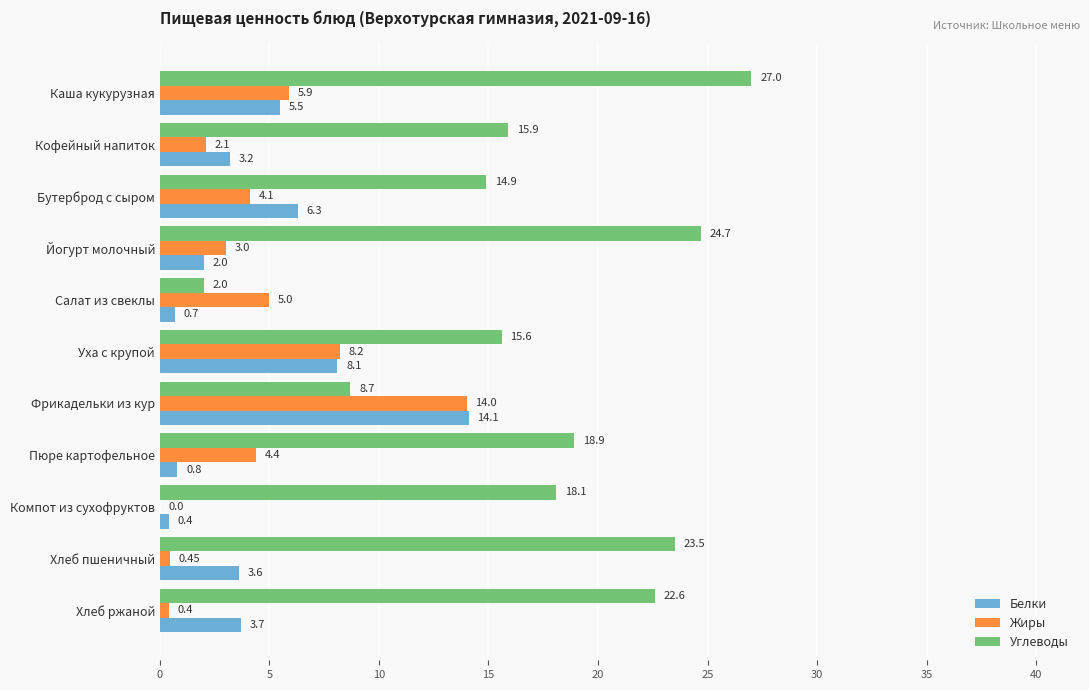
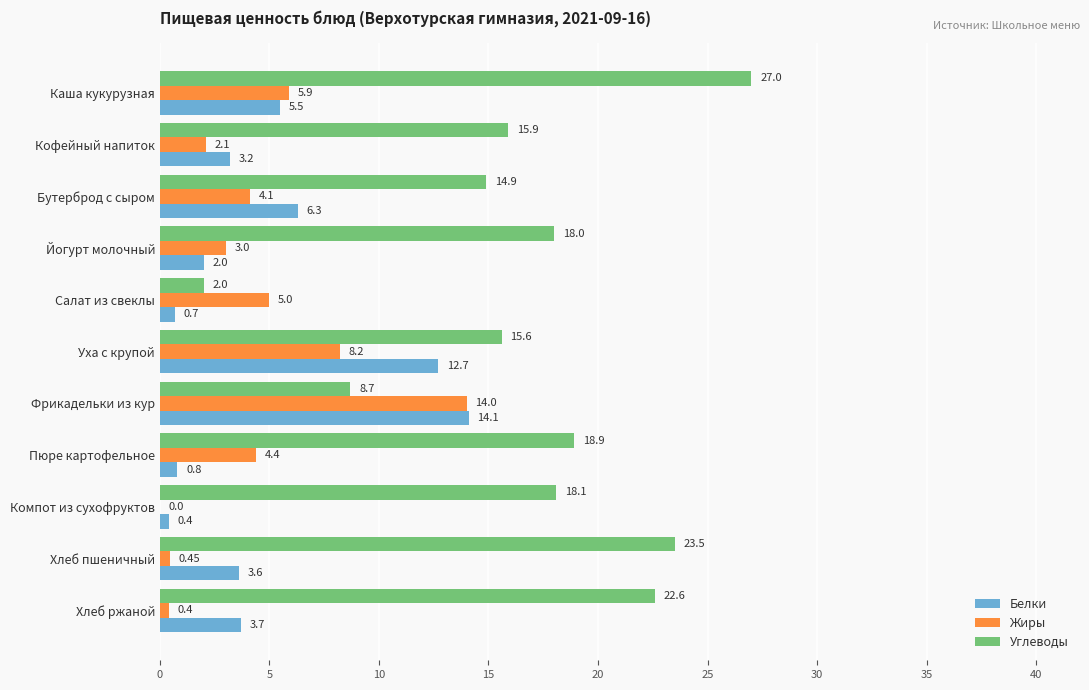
  {
    "Белки": {
      "Каша кукурузная": 5.5,
      "Кофейный напиток": 3.2,
      "Бутерброд с сыром": 6.3,
      "Йогурт молочный": 2.0,
      "Салат из свеклы": 0.7,
-     "Уха с крупой": 8.1,
+     "Уха с крупой": 12.7,
      "Фрикадельки из кур": 14.1,
      "Пюре картофельное": 0.8,
      "Компот из сухофруктов": 0.4,
      "Хлеб пшеничный": 3.6,
      "Хлеб ржаной": 3.7
    },
    "Жиры": {
      "Каша кукурузная": 5.9,
      "Кофейный напиток": 2.1,
      "Бутерброд с сыром": 4.1,
      "Йогурт молочный": 3.0,
      "Салат из свеклы": 5.0,
      "Уха с крупой": 8.2,
      "Фрикадельки из кур": 14.0,
      "Пюре картофельное": 4.4,
      "Компот из сухофруктов": 0.0,
      "Хлеб пшеничный": 0.45,
      "Хлеб ржаной": 0.4
    },
    "Углеводы": {
      "Каша кукурузная": 27.0,
      "Кофейный напиток": 15.9,
      "Бутерброд с сыром": 14.9,
-     "Йогурт молочный": 24.7,
+     "Йогурт молочный": 18.0,
      "Салат из свеклы": 2.0,
      "Уха с крупой": 15.6,
      "Фрикадельки из кур": 8.7,
      "Пюре картофельное": 18.9,
      "Компот из сухофруктов": 18.1,
      "Хлеб пшеничный": 23.5,
      "Хлеб ржаной": 22.6
    }
  }
